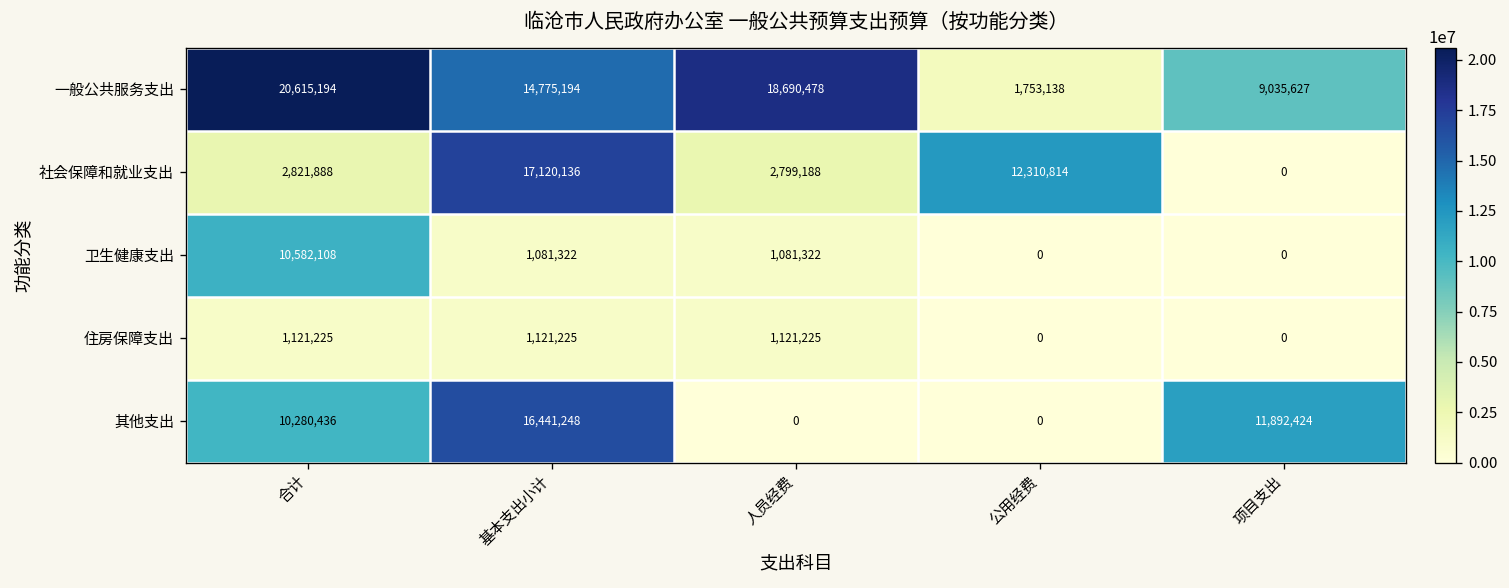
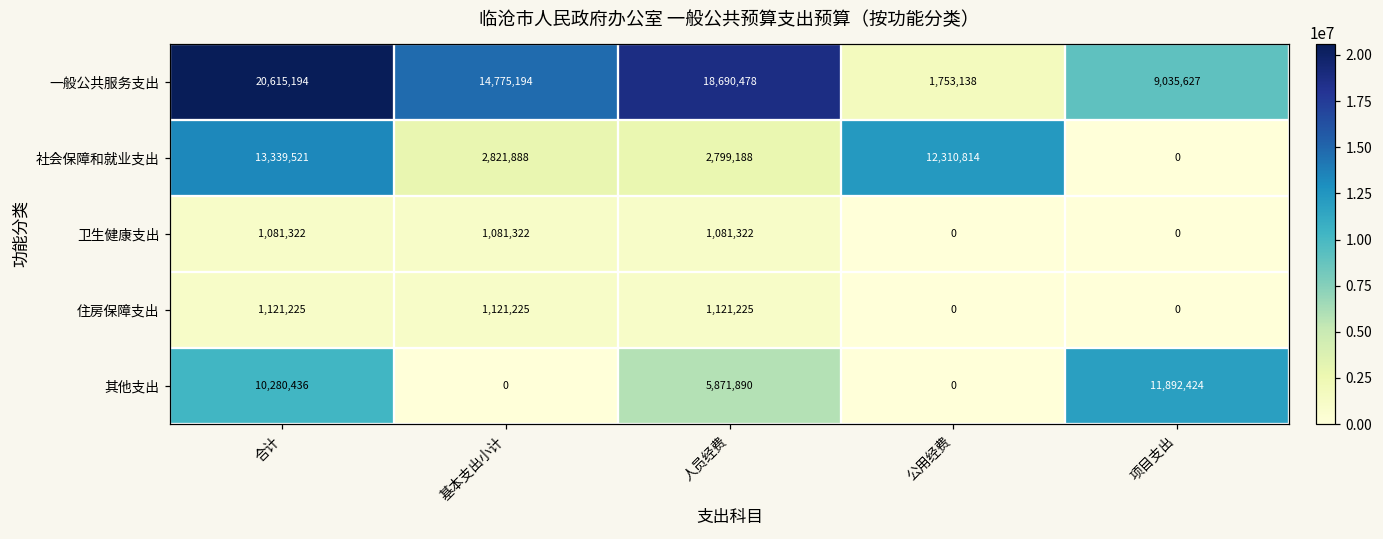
  {
    "一般公共服务支出": {
      "合计": "20,615,194",
      "基本支出小计": "14,775,194",
      "人员经费": "18,690,478",
      "公用经费": "1,753,138",
      "项目支出": "9,035,627"
    },
    "社会保障和就业支出": {
-     "合计": "2,821,888",
-     "基本支出小计": "17,120,136",
+     "合计": "13,339,521",
+     "基本支出小计": "2,821,888",
      "人员经费": "2,799,188",
      "公用经费": "12,310,814",
      "项目支出": "0"
    },
    "卫生健康支出": {
-     "合计": "10,582,108",
+     "合计": "1,081,322",
      "基本支出小计": "1,081,322",
      "人员经费": "1,081,322",
      "公用经费": "0",
      "项目支出": "0"
    },
    "住房保障支出": {
      "合计": "1,121,225",
      "基本支出小计": "1,121,225",
      "人员经费": "1,121,225",
      "公用经费": "0",
      "项目支出": "0"
    },
    "其他支出": {
      "合计": "10,280,436",
-     "基本支出小计": "16,441,248",
-     "人员经费": "0",
+     "基本支出小计": "0",
+     "人员经费": "5,871,890",
      "公用经费": "0",
      "项目支出": "11,892,424"
    }
  }
